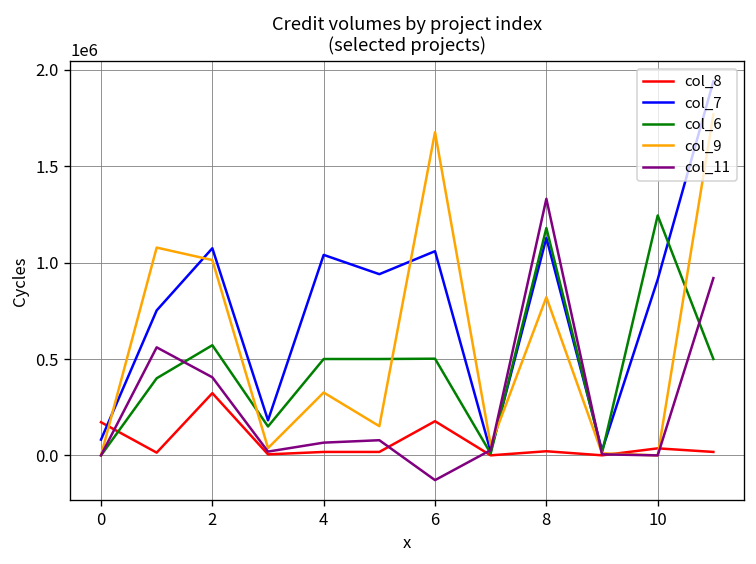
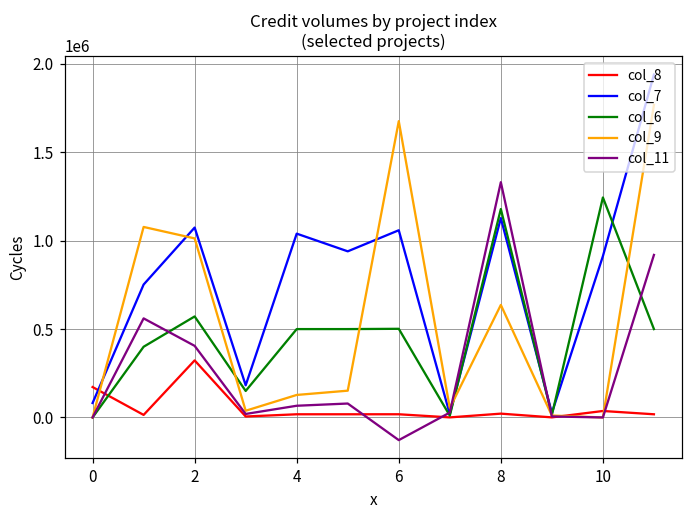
  {
    "col_8": {
      "0": 170000,
      "2": 320000,
      "4": 20000,
-     "6": 180000,
+     "6": 20000,
      "8": 20000,
      "10": 40000
    },
    "col_7": {
      "0": 80000,
      "2": 1070000,
      "4": 1040000,
      "6": 1060000,
      "8": 1130000,
      "10": 910000
    },
    "col_6": {
      "2": 570000,
      "4": 500000,
      "6": 500000,
      "8": 1180000,
      "10": 1240000
    },
    "col_9": {
      "2": 1010000,
-     "4": 330000,
+     "4": 130000,
      "6": 1680000,
-     "8": 820000
+     "8": 640000
    },
    "col_11": {
      "2": 410000,
      "4": 70000,
      "6": -130000,
      "8": 1330000
    }
  }
